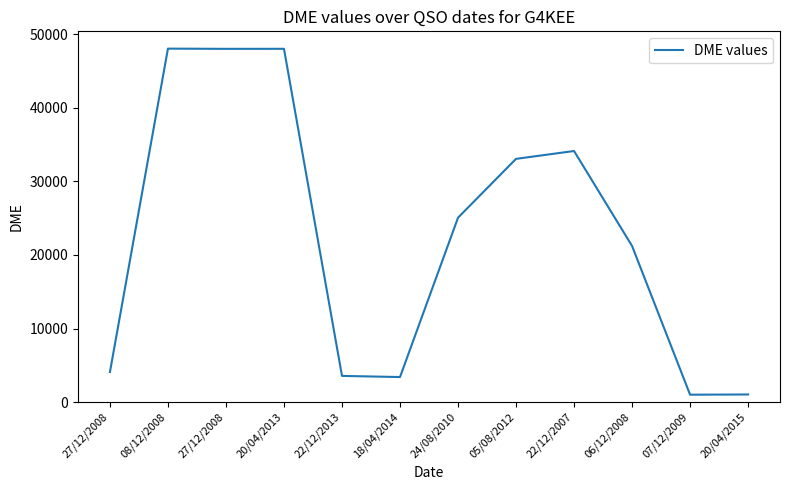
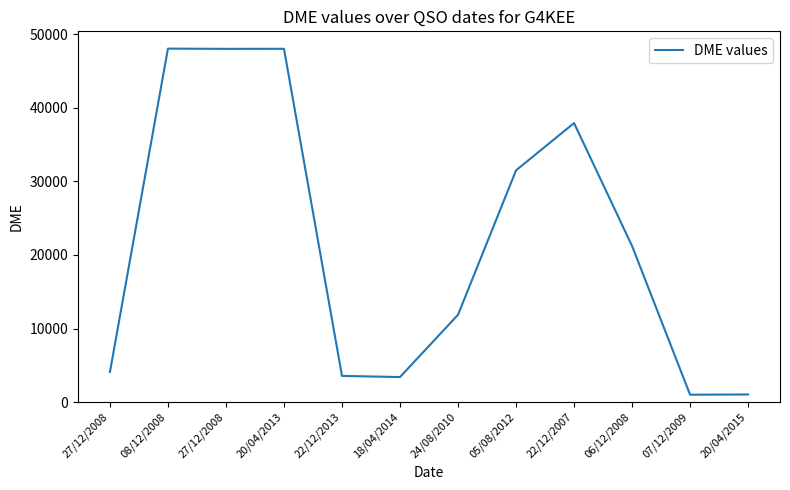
  {
    "08/12/2008": 48000,
    "20/04/2013": 48000,
    "22/12/2013": 4000,
    "18/04/2014": 3000,
-   "24/08/2010": 25000,
-   "05/08/2012": 33000,
-   "22/12/2007": 34000,
+   "24/08/2010": 12000,
+   "05/08/2012": 31000,
+   "22/12/2007": 38000,
    "06/12/2008": 21000,
    "07/12/2009": 1000,
    "20/04/2015": 1000
  }
